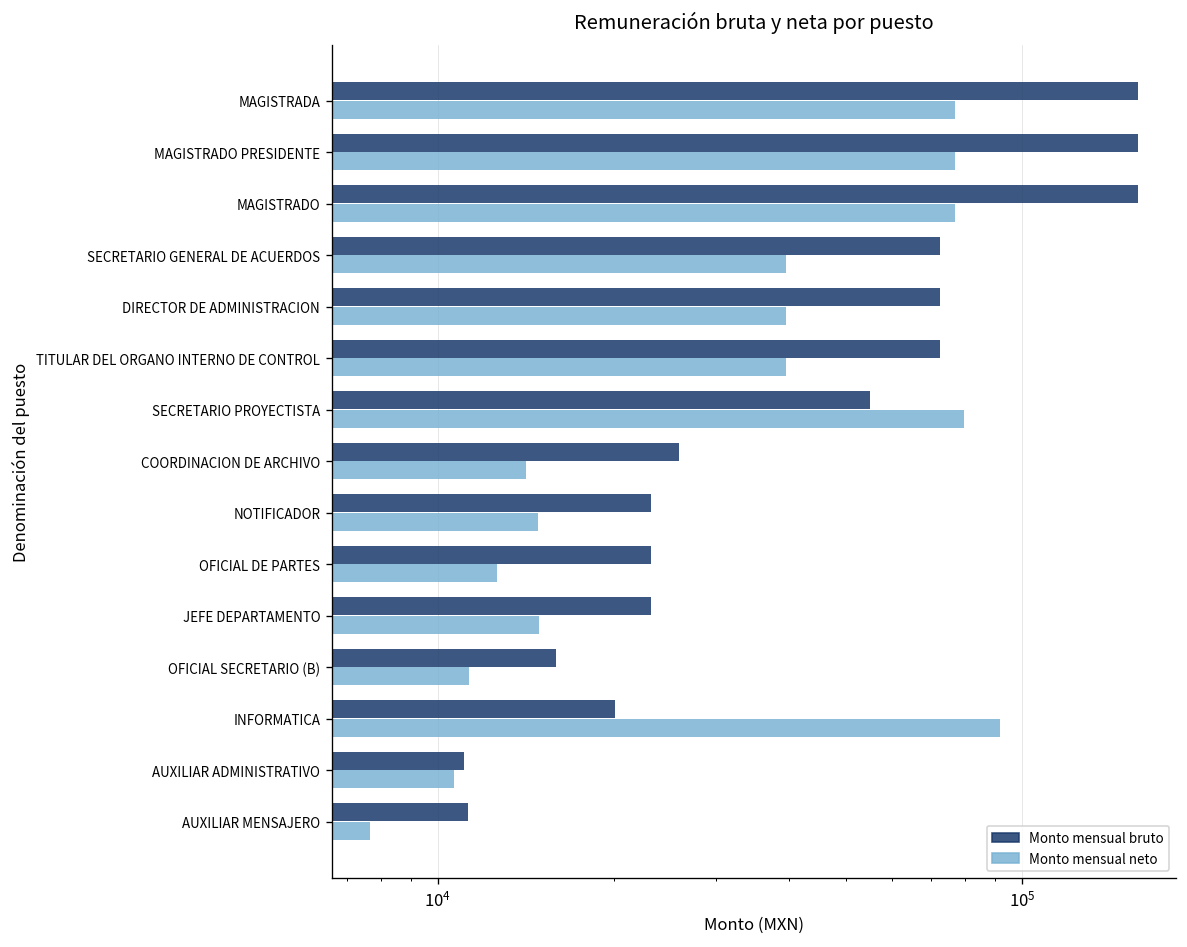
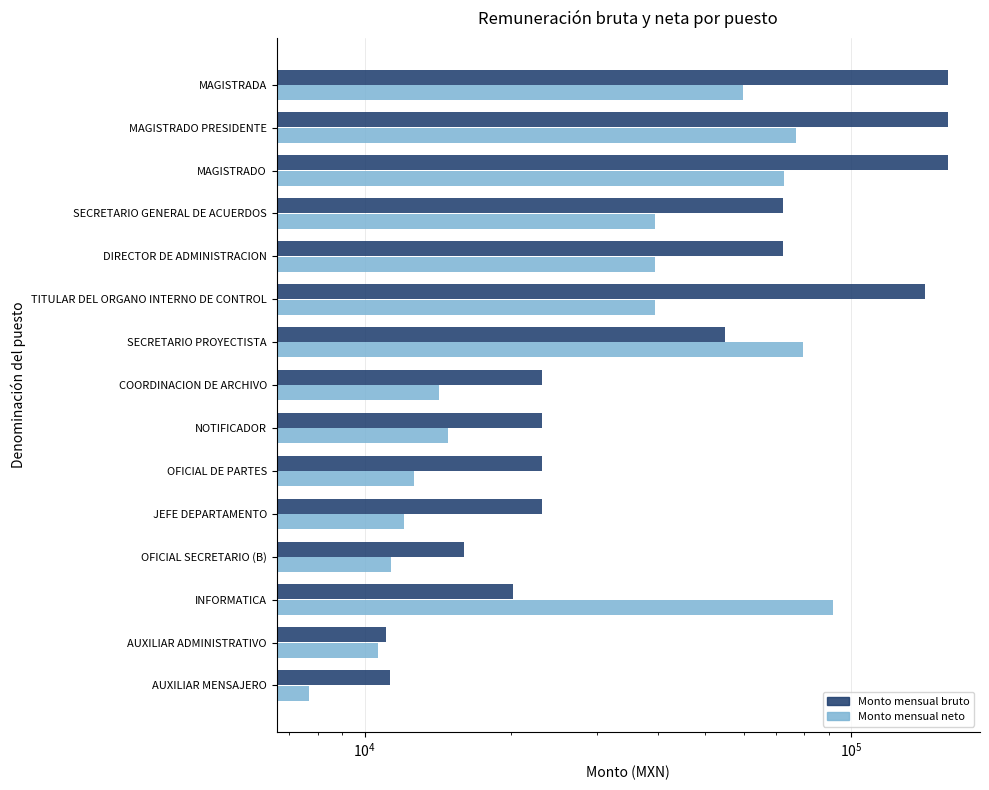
  {
    "Monto mensual bruto": {
      "MAGISTRADA": 158000,
      "MAGISTRADO PRESIDENTE": 158000,
      "MAGISTRADO": 158000,
      "SECRETARIO GENERAL DE ACUERDOS": 72000,
      "DIRECTOR DE ADMINISTRACION": 72000,
-     "TITULAR DEL ORGANO INTERNO DE CONTROL": 72000,
+     "TITULAR DEL ORGANO INTERNO DE CONTROL": 141000,
      "SECRETARIO PROYECTISTA": 55000,
-     "COORDINACION DE ARCHIVO": 26000,
+     "COORDINACION DE ARCHIVO": 23000,
      "NOTIFICADOR": 23000,
      "OFICIAL DE PARTES": 23000,
      "JEFE DEPARTAMENTO": 23000,
      "OFICIAL SECRETARIO (B)": 16000,
      "INFORMATICA": 20100,
      "AUXILIAR ADMINISTRATIVO": 11100,
      "AUXILIAR MENSAJERO": 11300
    },
    "Monto mensual neto": {
-     "MAGISTRADA": 77000,
+     "MAGISTRADA": 60000,
      "MAGISTRADO PRESIDENTE": 77000,
-     "MAGISTRADO": 77000,
+     "MAGISTRADO": 73000,
      "SECRETARIO GENERAL DE ACUERDOS": 40000,
      "DIRECTOR DE ADMINISTRACION": 40000,
      "TITULAR DEL ORGANO INTERNO DE CONTROL": 40000,
      "SECRETARIO PROYECTISTA": 80000,
      "COORDINACION DE ARCHIVO": 14200,
      "NOTIFICADOR": 14900,
      "OFICIAL DE PARTES": 12600,
-     "JEFE DEPARTAMENTO": 14900,
+     "JEFE DEPARTAMENTO": 12000,
      "OFICIAL SECRETARIO (B)": 11300,
      "INFORMATICA": 92000,
      "AUXILIAR ADMINISTRATIVO": 10600,
      "AUXILIAR MENSAJERO": 7700
    }
  }
